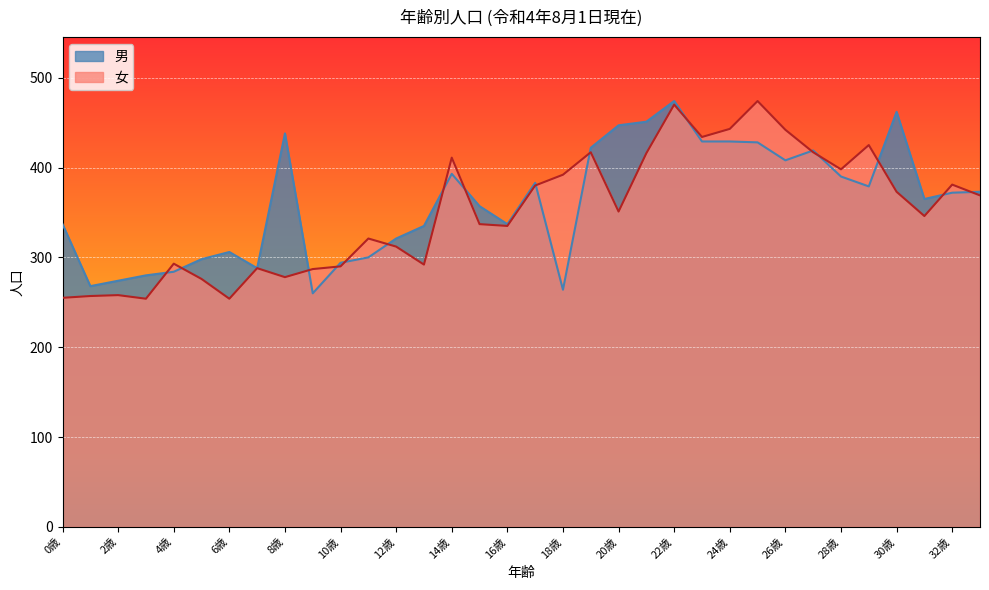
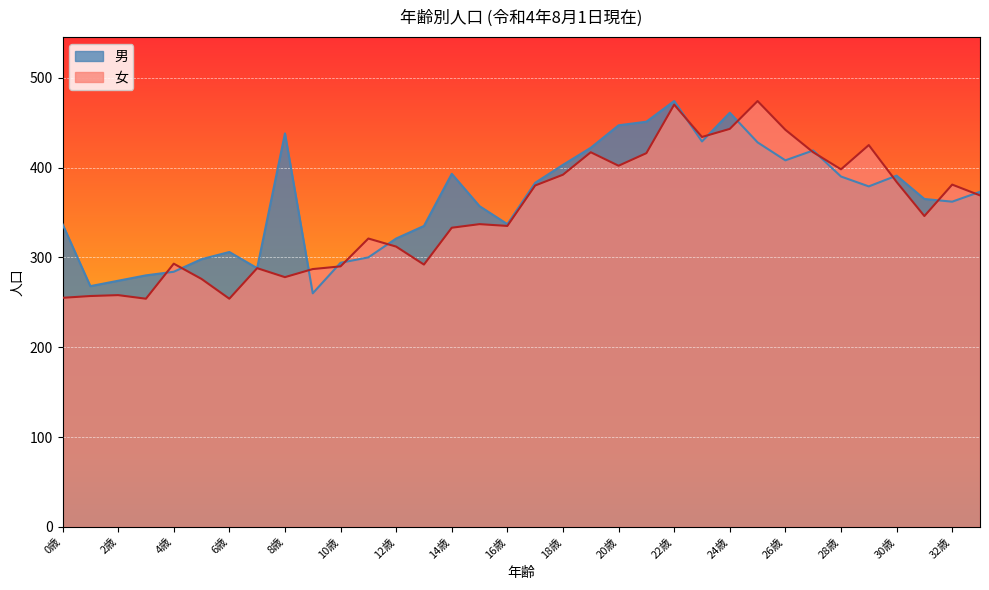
  {
    "男": {
      "0歳": 340,
      "2歳": 270,
      "4歳": 280,
      "6歳": 310,
      "8歳": 440,
      "10歳": 290,
      "12歳": 320,
      "14歳": 390,
-     "18歳": 260,
+     "18歳": 400,
      "20歳": 450,
      "22歳": 470,
-     "24歳": 430,
+     "24歳": 460,
      "26歳": 410,
      "28歳": 390,
-     "30歳": 460,
-     "32歳": 370
+     "30歳": 390,
+     "32歳": 360
    },
    "女": {
      "0歳": 260,
      "2歳": 260,
      "4歳": 290,
      "6歳": 250,
      "8歳": 280,
      "10歳": 290,
      "12歳": 310,
-     "14歳": 410,
+     "14歳": 330,
      "18歳": 390,
-     "20歳": 350,
+     "20歳": 400,
      "22歳": 470,
      "24歳": 440,
      "26歳": 440,
      "28歳": 400,
-     "30歳": 370,
+     "30歳": 380,
      "32歳": 380
    }
  }
